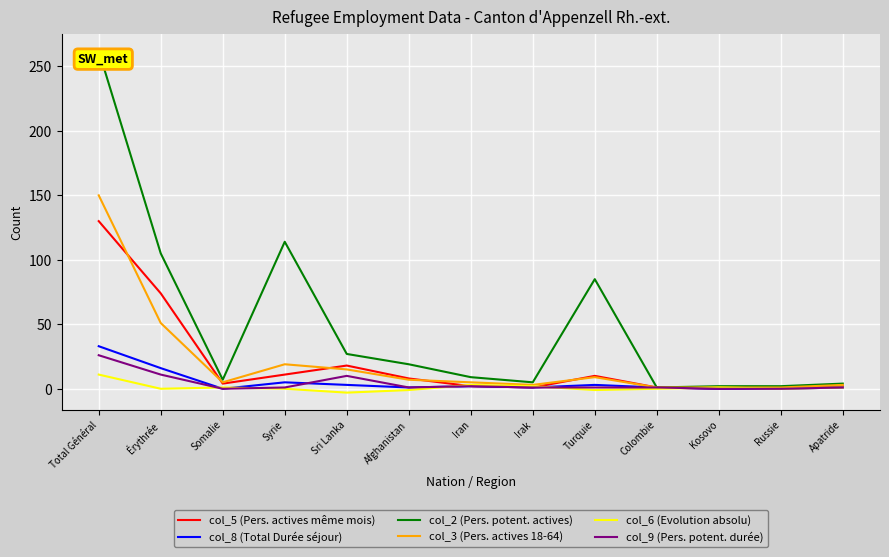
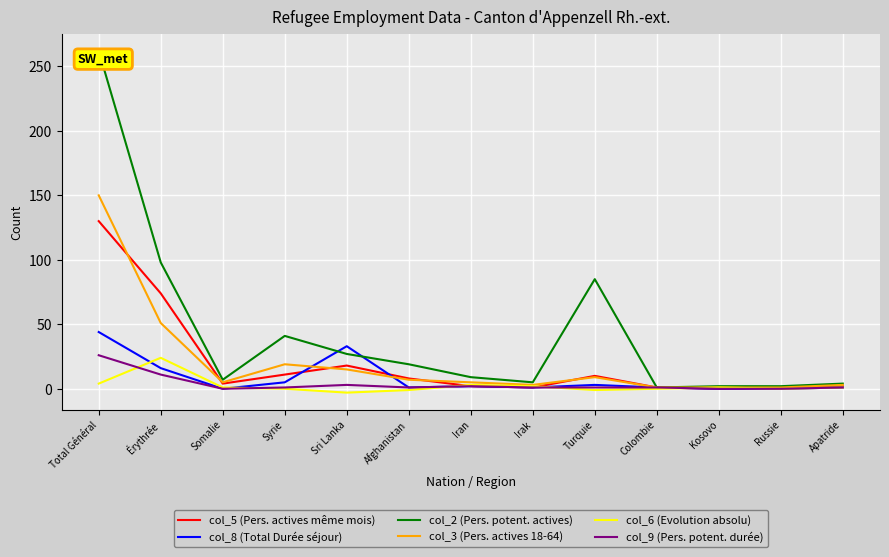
  {
    "col_5 (Pers. actives même mois)": {
      "Total Général": 130,
      "Érythrée": 74,
      "Syrie": 11,
      "Sri Lanka": 18
    },
    "col_8 (Total Durée séjour)": {
-     "Total Général": 33,
+     "Total Général": 44,
      "Érythrée": 16,
      "Syrie": 5,
-     "Sri Lanka": 3,
+     "Sri Lanka": 33,
      "Turquie": 3
    },
    "col_2 (Pers. potent. actives)": {
-     "Érythrée": 105,
+     "Érythrée": 98,
      "Somalie": 7,
-     "Syrie": 114,
+     "Syrie": 41,
      "Sri Lanka": 27,
      "Afghanistan": 19,
      "Iran": 9,
      "Irak": 5,
      "Turquie": 85
    },
    "col_3 (Pers. actives 18-64)": {
      "Total Général": 150,
      "Érythrée": 51,
      "Syrie": 19,
      "Sri Lanka": 15,
      "Iran": 5
    },
    "col_6 (Evolution absolu)": {
-     "Total Général": 11,
-     "Érythrée": 0,
+     "Total Général": 4,
+     "Érythrée": 24,
      "Sri Lanka": -3
    },
    "col_9 (Pers. potent. durée)": {
      "Total Général": 26,
      "Érythrée": 11,
-     "Sri Lanka": 10
+     "Sri Lanka": 3
    }
  }
